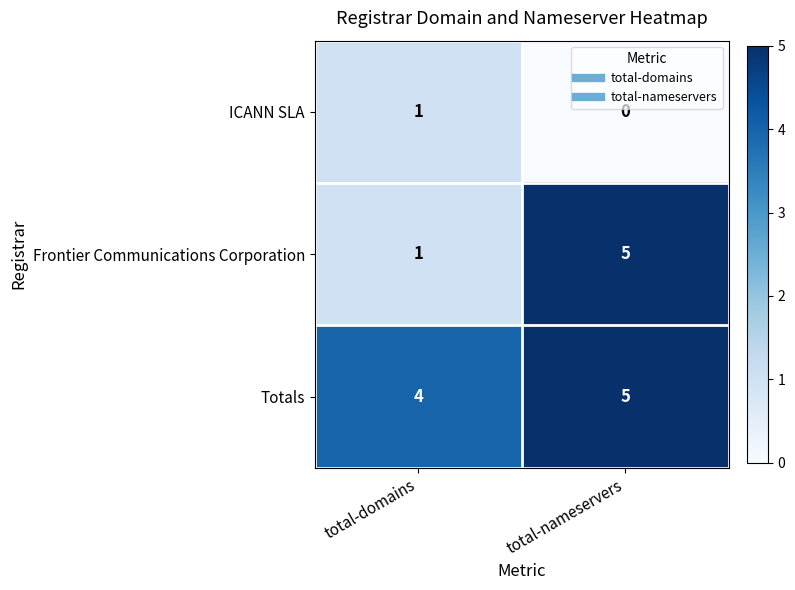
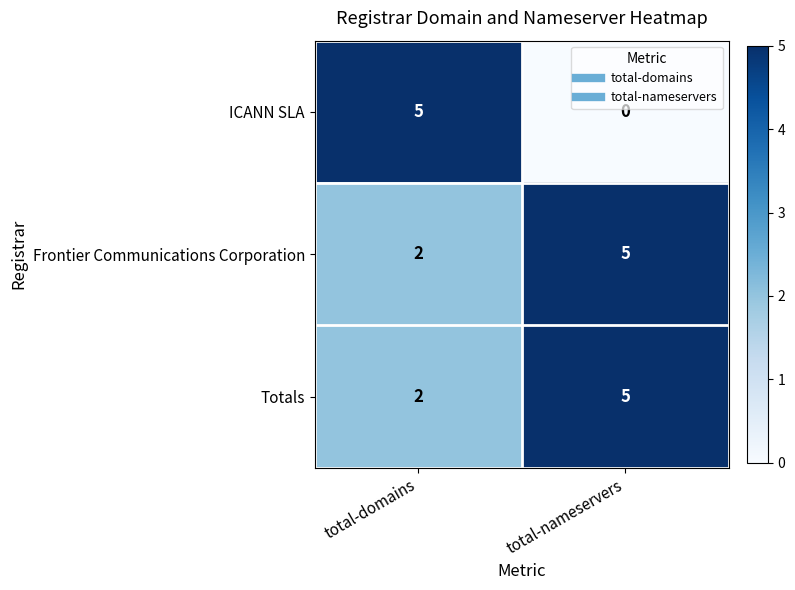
  {
    "ICANN SLA": {
-     "total-domains": 1
+     "total-domains": 5
    },
    "Frontier Communications Corporation": {
-     "total-domains": 1,
+     "total-domains": 2,
      "total-nameservers": 5
    },
    "Totals": {
-     "total-domains": 4,
+     "total-domains": 2,
      "total-nameservers": 5
    }
  }
